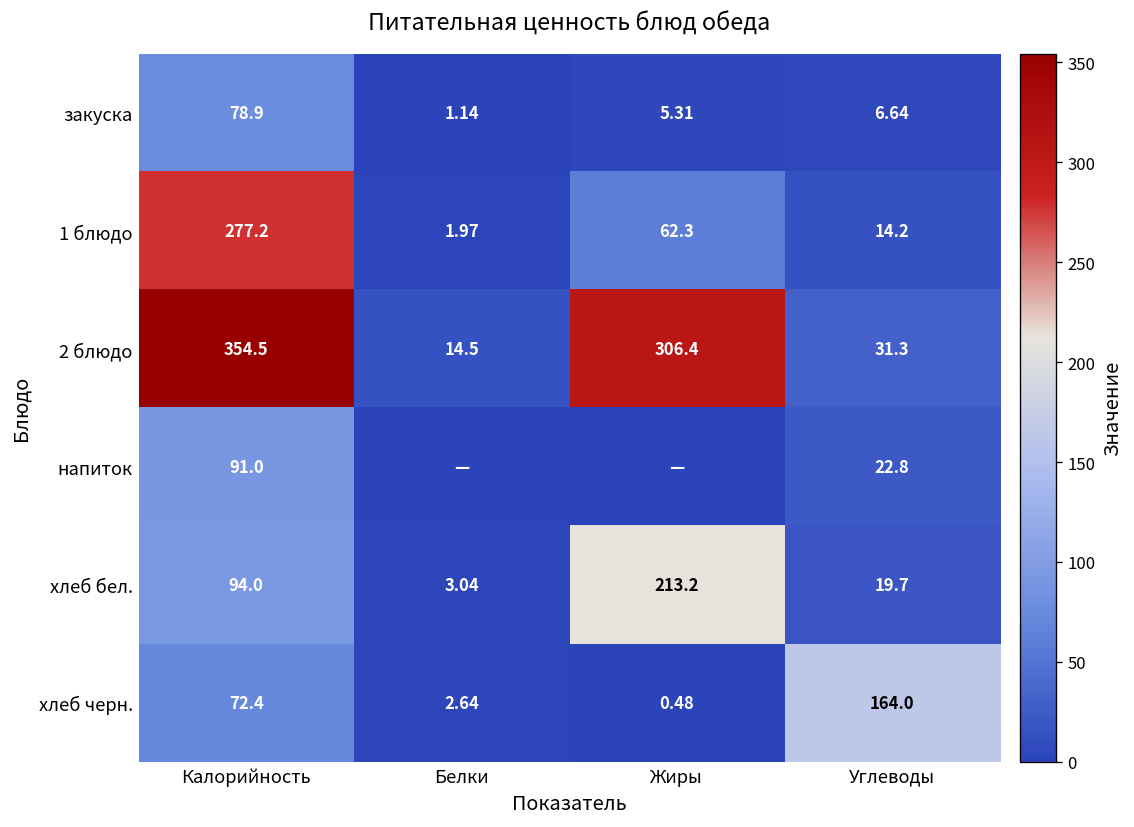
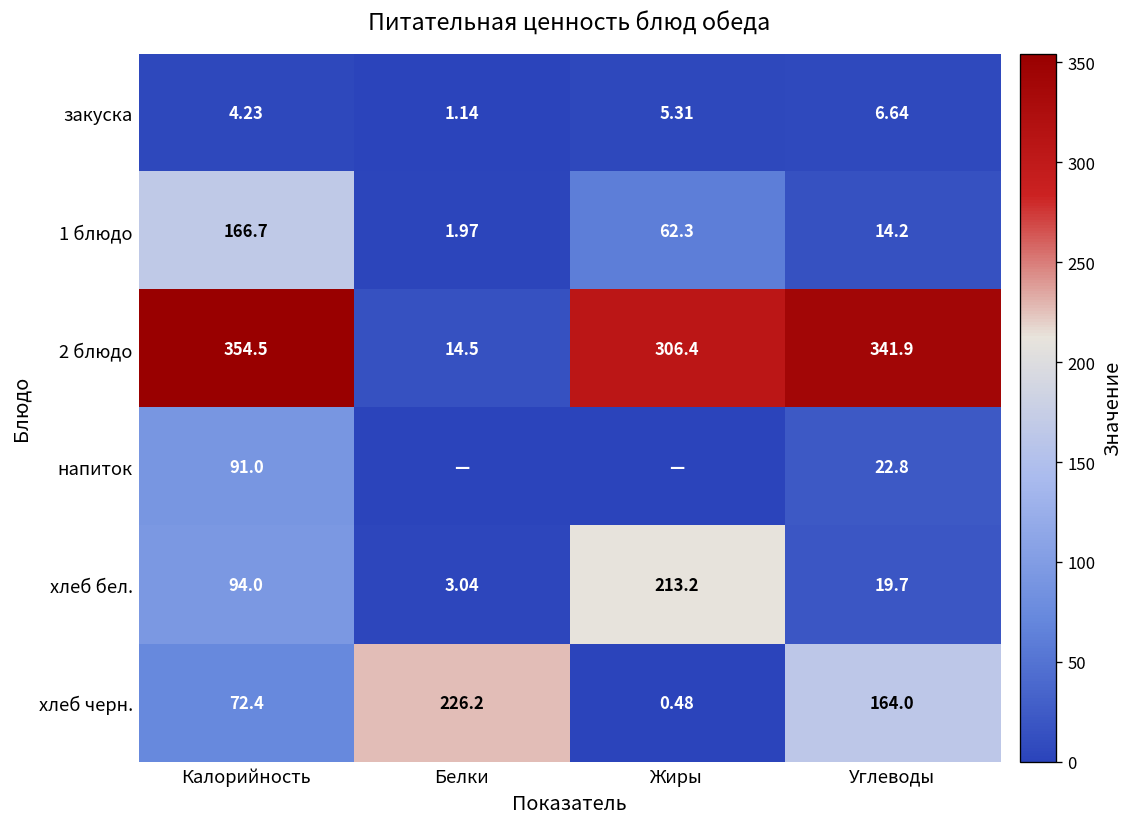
  {
    "закуска": {
-     "Калорийность": 78.9,
+     "Калорийность": 4.23,
      "Белки": 1.14,
      "Жиры": 5.31,
      "Углеводы": 6.64
    },
    "1 блюдо": {
-     "Калорийность": 277.2,
+     "Калорийность": 166.7,
      "Белки": 1.97,
      "Жиры": 62.3,
      "Углеводы": 14.2
    },
    "2 блюдо": {
      "Калорийность": 354.5,
      "Белки": 14.5,
      "Жиры": 306.4,
-     "Углеводы": 31.3
+     "Углеводы": 341.9
    },
    "напиток": {
      "Калорийность": 91.0,
      "Углеводы": 22.8
    },
    "хлеб бел.": {
      "Калорийность": 94.0,
      "Белки": 3.04,
      "Жиры": 213.2,
      "Углеводы": 19.7
    },
    "хлеб черн.": {
      "Калорийность": 72.4,
-     "Белки": 2.64,
+     "Белки": 226.2,
      "Жиры": 0.48,
      "Углеводы": 164.0
    }
  }
